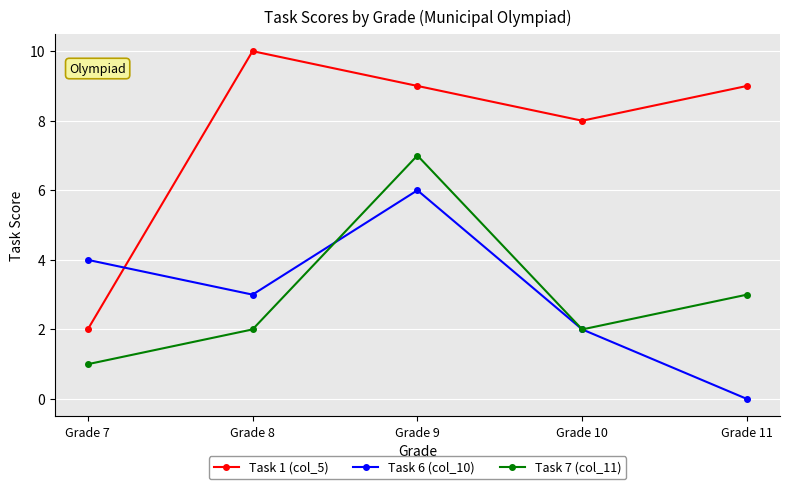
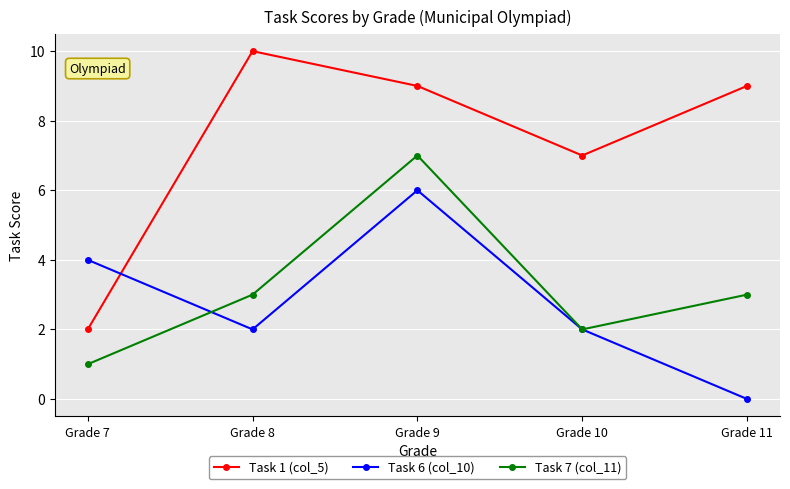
  {
    "Task 1 (col_5)": {
      "Grade 7": 2,
      "Grade 8": 10,
      "Grade 9": 9,
-     "Grade 10": 8,
+     "Grade 10": 7,
      "Grade 11": 9
    },
    "Task 6 (col_10)": {
      "Grade 7": 4,
-     "Grade 8": 3,
+     "Grade 8": 2,
      "Grade 9": 6,
      "Grade 11": 0
    },
    "Task 7 (col_11)": {
      "Grade 7": 1,
-     "Grade 8": 2,
+     "Grade 8": 3,
      "Grade 9": 7,
      "Grade 11": 3
    }
  }
